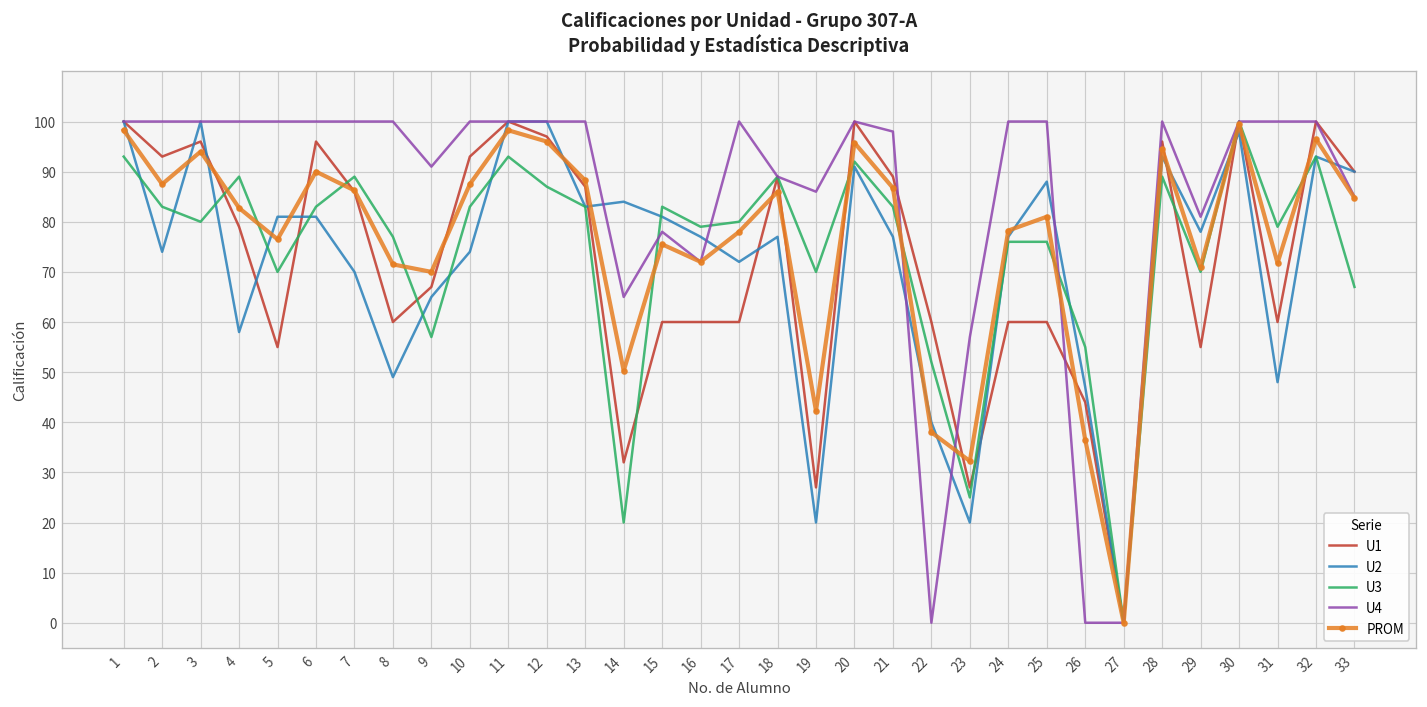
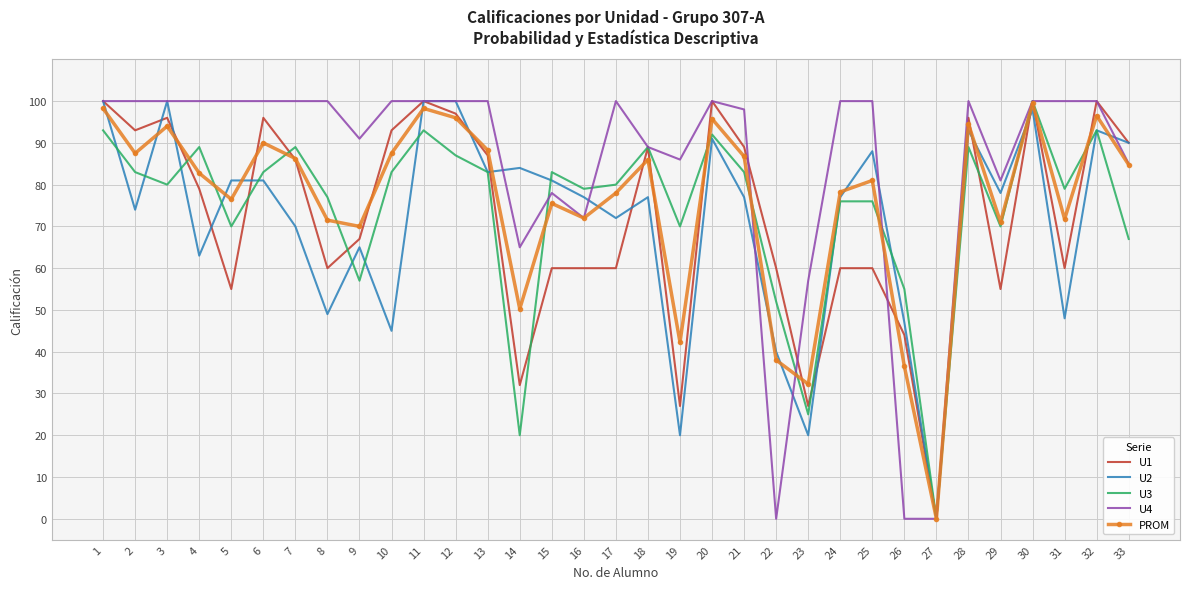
  {
    "U1": {
      "2": 93,
      "3": 96,
      "4": 79,
      "5": 55,
      "6": 96,
      "8": 60,
      "9": 67,
      "10": 93,
      "12": 97,
      "13": 87,
      "14": 32,
      "15": 60,
      "16": 60,
      "17": 60,
      "19": 27,
      "21": 89,
      "22": 60,
      "23": 27,
      "24": 60,
      "25": 60,
      "26": 44,
      "28": 96,
      "29": 55,
      "31": 60
    },
    "U2": {
      "2": 74,
-     "4": 58,
+     "4": 63,
      "5": 81,
      "6": 81,
      "7": 70,
      "8": 49,
      "9": 65,
-     "10": 74,
+     "10": 45,
      "14": 84,
      "15": 81,
      "16": 77,
      "17": 72,
      "18": 77,
      "19": 20,
      "20": 91,
      "21": 77,
      "22": 40,
      "23": 20,
      "24": 77,
      "25": 88,
      "26": 47,
      "28": 93,
      "29": 78,
      "30": 98,
      "31": 48
    },
    "U3": {
      "1": 93,
      "2": 83,
      "3": 80,
      "4": 89,
      "5": 70,
      "6": 83,
      "7": 89,
      "8": 77,
      "9": 57,
      "10": 83,
      "11": 93,
      "12": 87,
      "14": 20,
      "15": 83,
      "16": 79,
      "17": 80,
      "19": 70,
      "20": 92,
      "21": 83,
      "22": 52,
      "23": 25,
      "24": 76,
      "25": 76,
      "26": 55,
      "28": 89,
      "29": 70,
      "31": 79,
      "33": 67
    },
    "U4": {
      "2": 100,
      "4": 100,
      "5": 100,
      "6": 100,
      "7": 100,
      "8": 100,
      "9": 91,
      "10": 100,
      "13": 100,
      "14": 65,
      "15": 78,
      "17": 100,
      "19": 86,
      "21": 98,
      "22": 0,
      "23": 57,
      "24": 100,
      "25": 100,
      "26": 0,
      "28": 100,
      "29": 81,
      "31": 100
    },
    "PROM": {
      "1": 98,
      "2": 88,
      "3": 94,
      "4": 83,
      "5": 77,
      "6": 90,
      "8": 72,
      "9": 70,
      "10": 88,
      "11": 98,
      "12": 96,
      "13": 88,
      "14": 50,
      "15": 76,
      "17": 78,
      "18": 86,
      "19": 42,
      "20": 96,
      "21": 87,
      "22": 38,
      "23": 32,
      "24": 78,
      "25": 81,
      "26": 37,
      "28": 95,
      "29": 71,
      "31": 72,
      "32": 97
    }
  }
